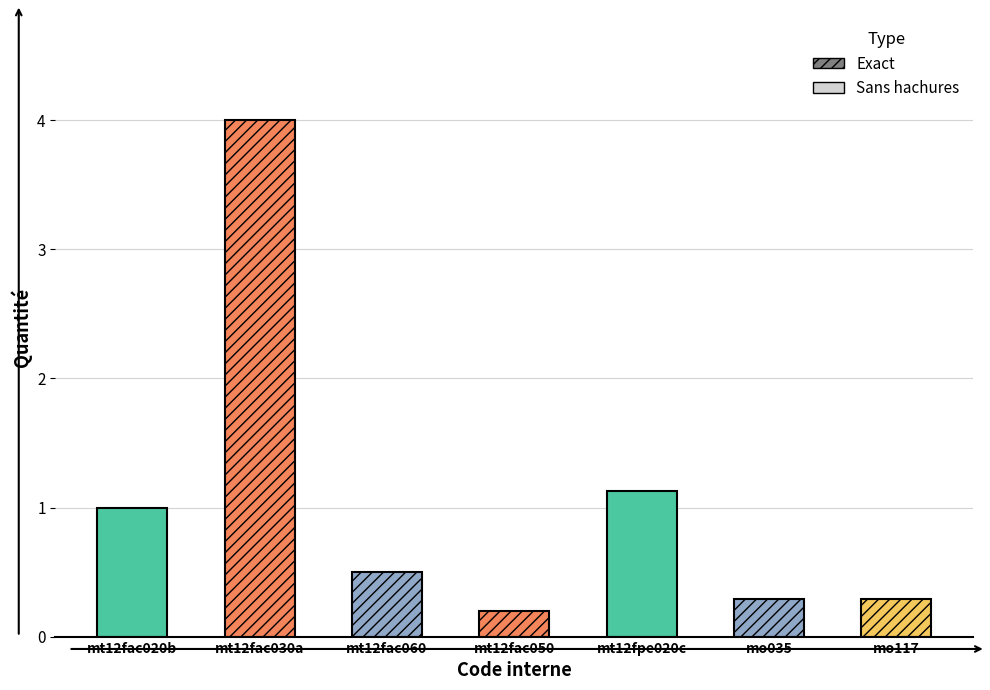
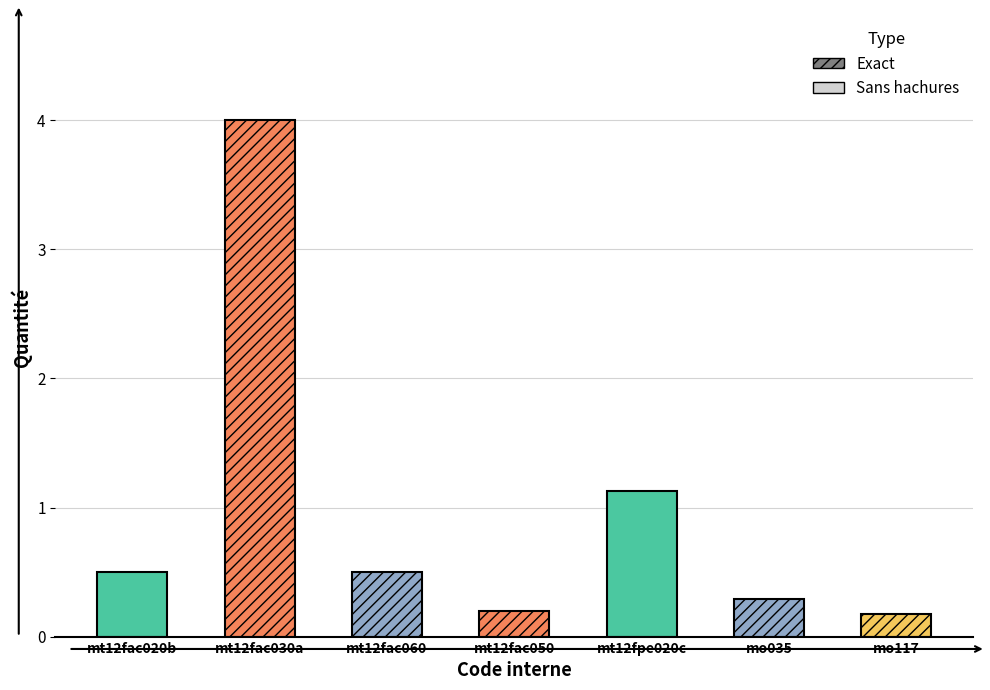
  {
-   "mt12fac020b": 1.0,
+   "mt12fac020b": 0.5,
    "mt12fac030a": 4.00,
    "mt12fac060": 0.50,
    "mt12fac050": 0.20,
    "mt12fpe020c": 1.13,
    "mo035": 0.30,
-   "mo117": 0.30
+   "mo117": 0.18
  }
